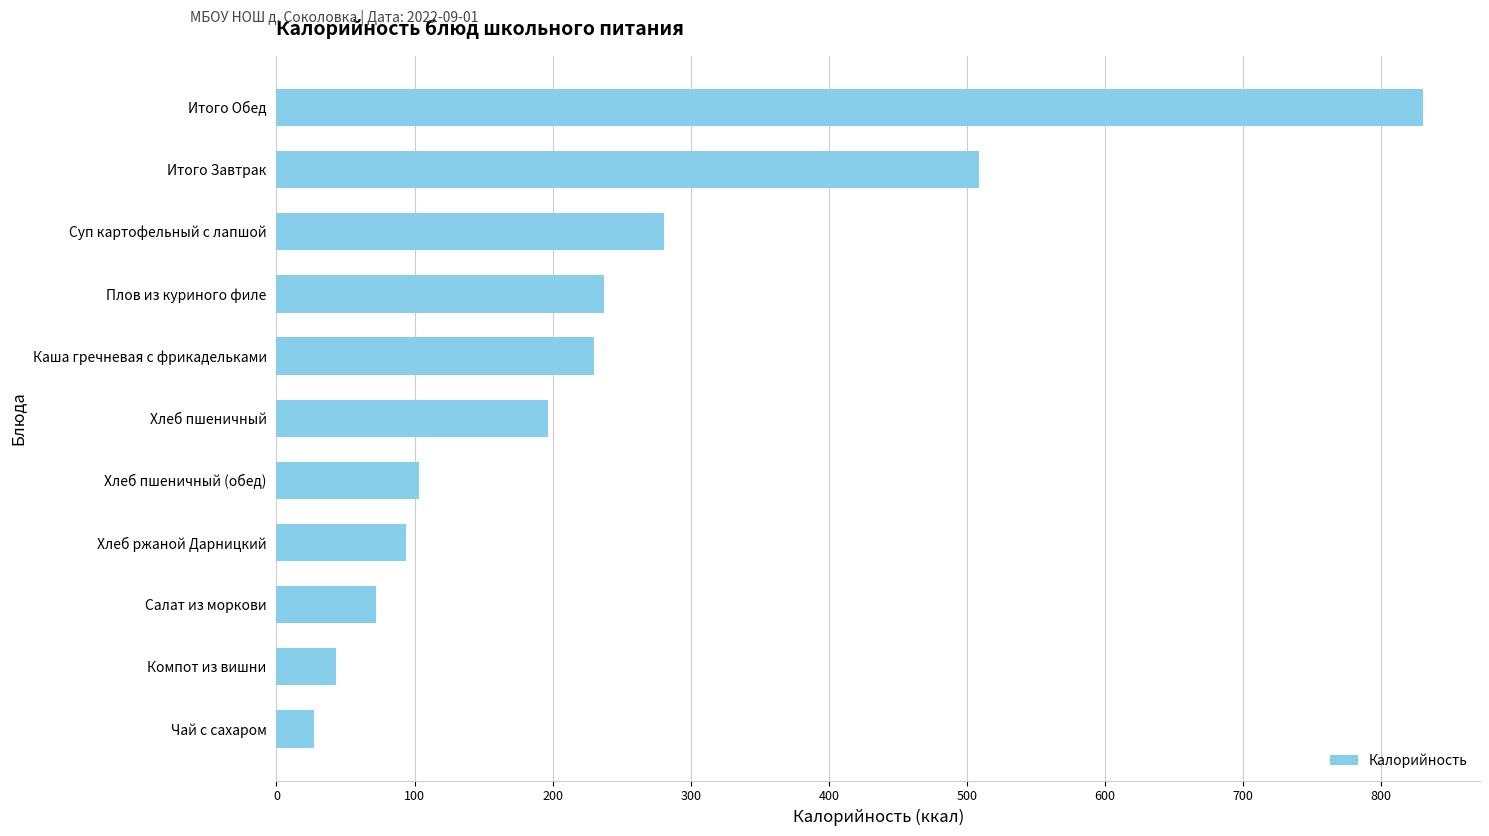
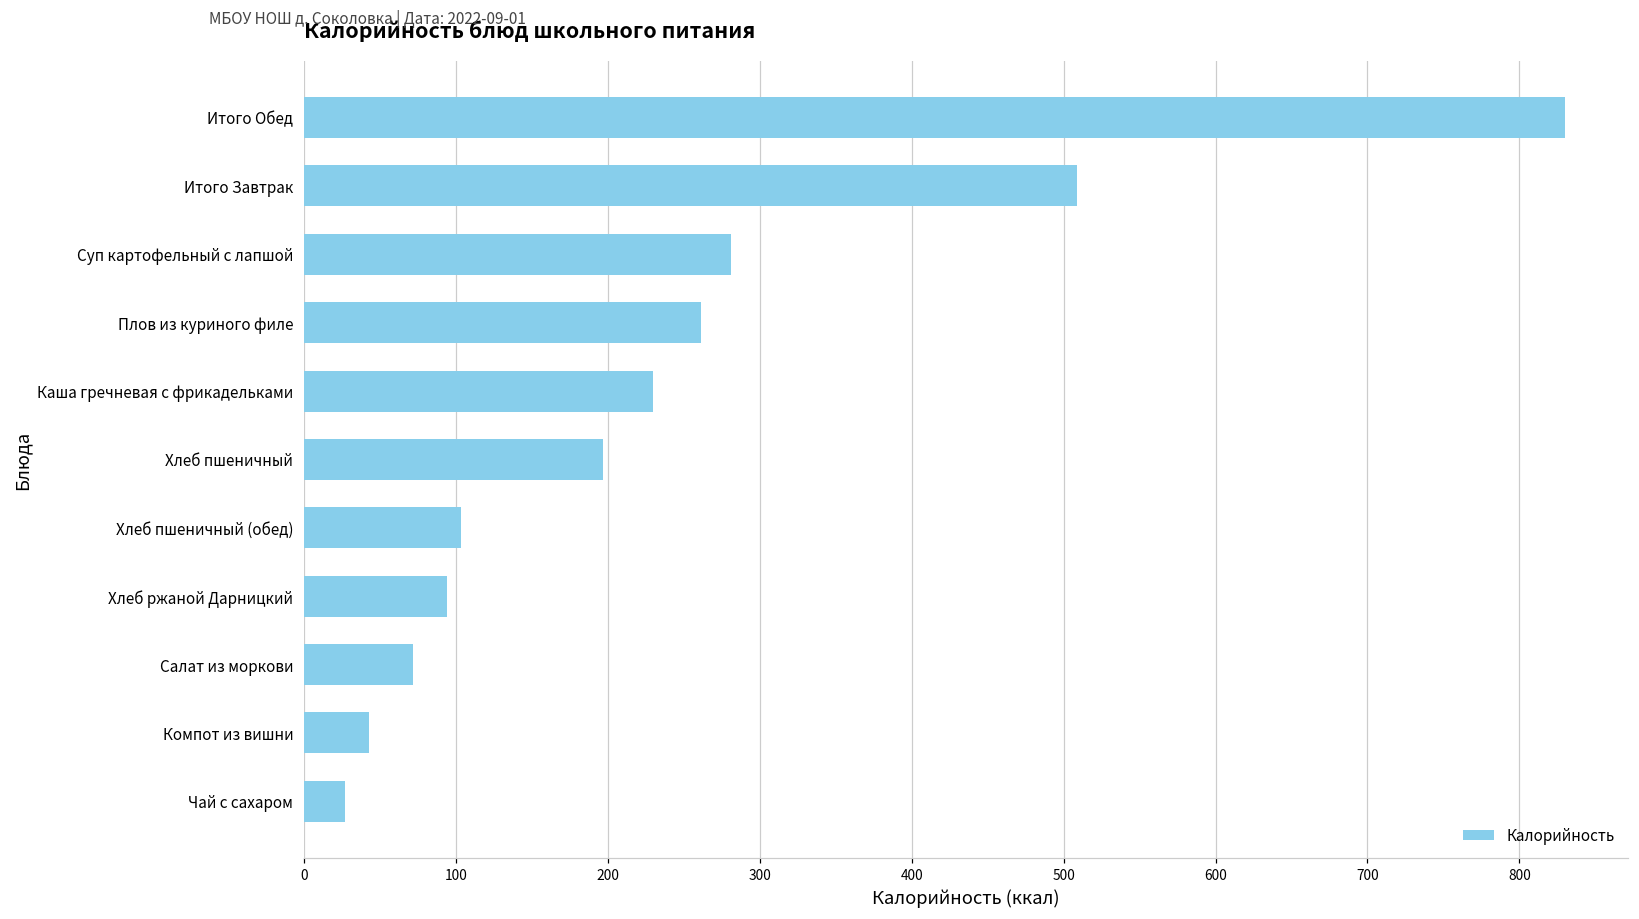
  {
    "Итого Обед": 830,
    "Итого Завтрак": 509,
    "Суп картофельный с лапшой": 281,
-   "Плов из куриного филе": 237,
+   "Плов из куриного филе": 261,
    "Каша гречневая с фрикадельками": 230,
    "Хлеб пшеничный": 197,
    "Хлеб пшеничный (обед)": 103,
    "Хлеб ржаной Дарницкий": 94,
    "Салат из моркови": 72,
    "Компот из вишни": 43,
    "Чай с сахаром": 27
  }
